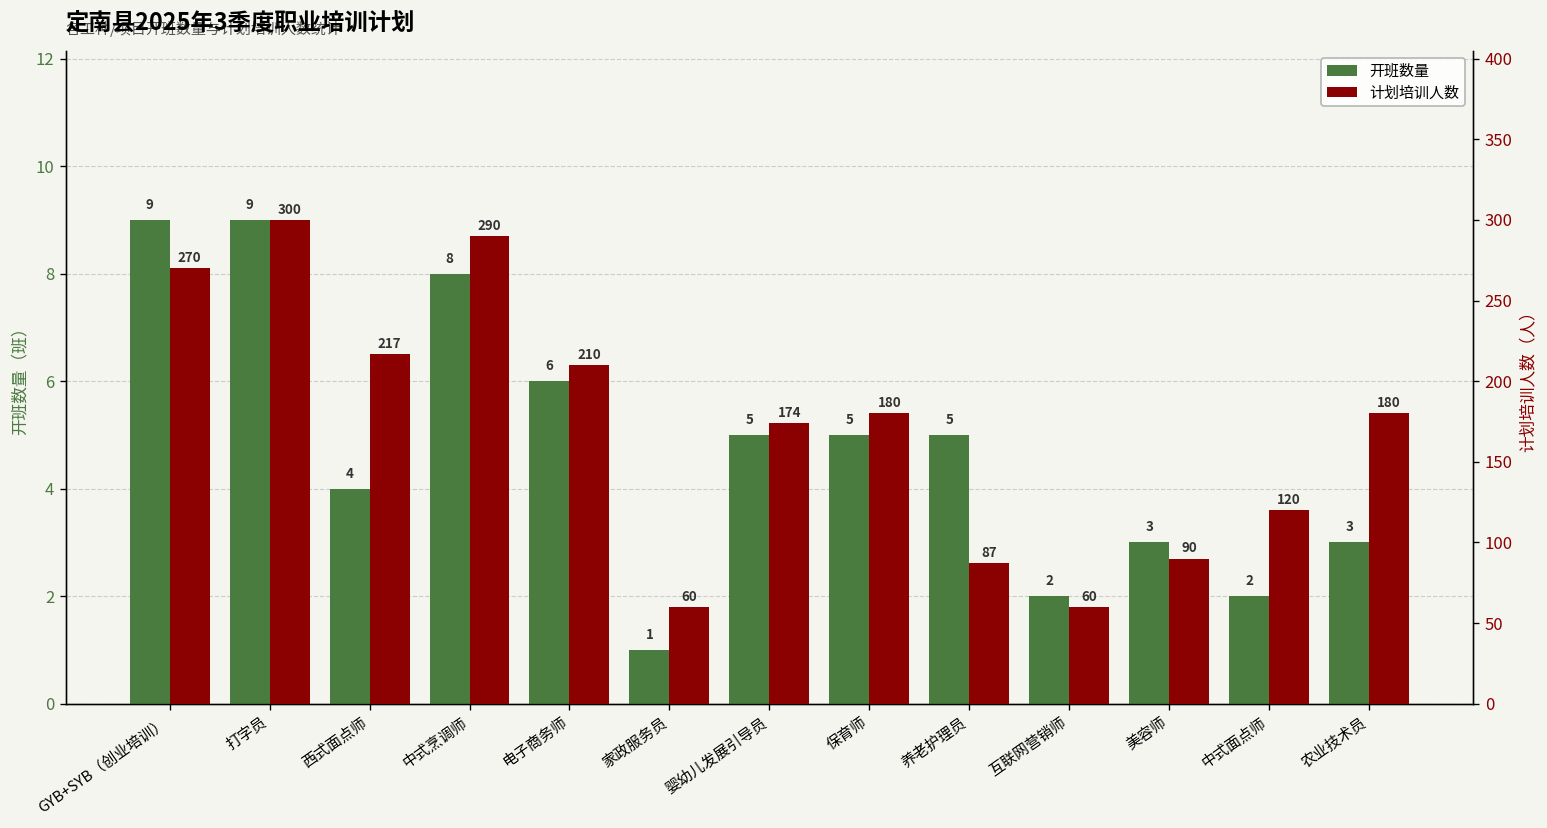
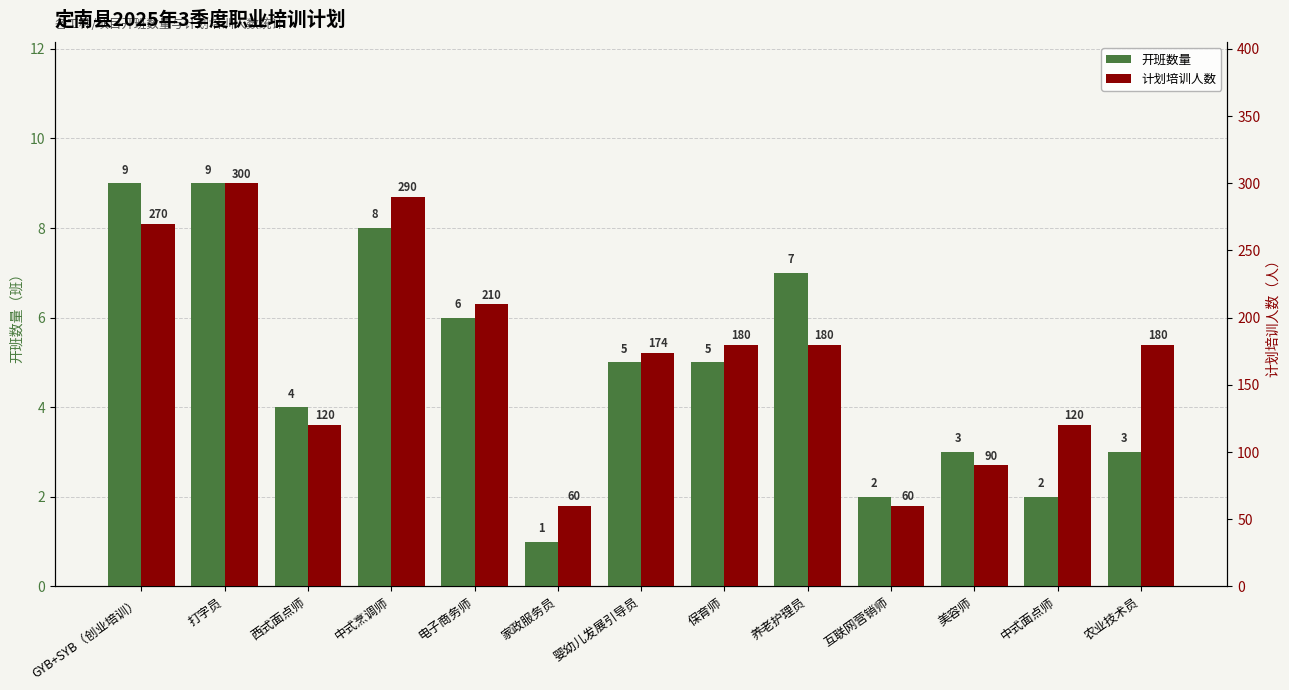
  {
    "开班数量": {
      "GYB+SYB（创业培训）": 9,
      "打字员": 9,
      "西式面点师": 4,
      "中式烹调师": 8,
      "电子商务师": 6,
      "家政服务员": 1,
      "婴幼儿发展引导员": 5,
      "保育师": 5,
-     "养老护理员": 5,
+     "养老护理员": 7,
      "互联网营销师": 2,
      "美容师": 3,
      "中式面点师": 2,
      "农业技术员": 3
    },
    "计划培训人数": {
      "GYB+SYB（创业培训）": 270,
      "打字员": 300,
-     "西式面点师": 217,
+     "西式面点师": 120,
      "中式烹调师": 290,
      "电子商务师": 210,
      "家政服务员": 60,
      "婴幼儿发展引导员": 174,
      "保育师": 180,
-     "养老护理员": 87,
+     "养老护理员": 180,
      "互联网营销师": 60,
      "美容师": 90,
      "中式面点师": 120,
      "农业技术员": 180
    }
  }
